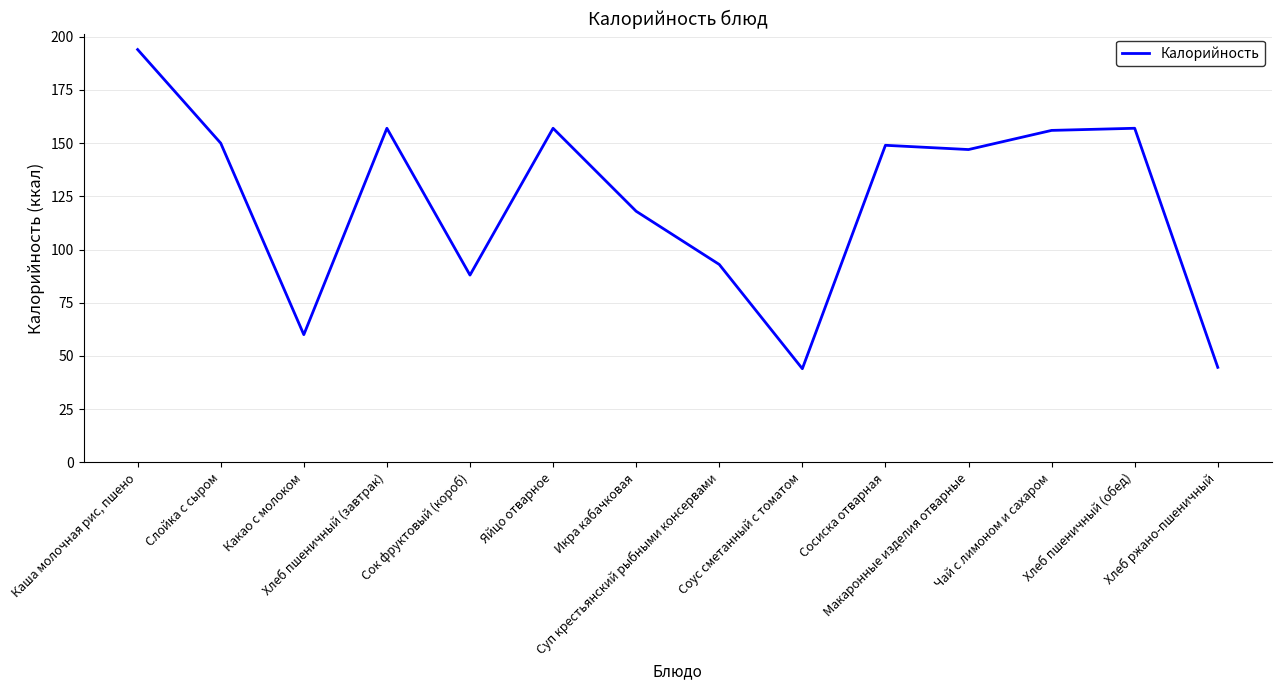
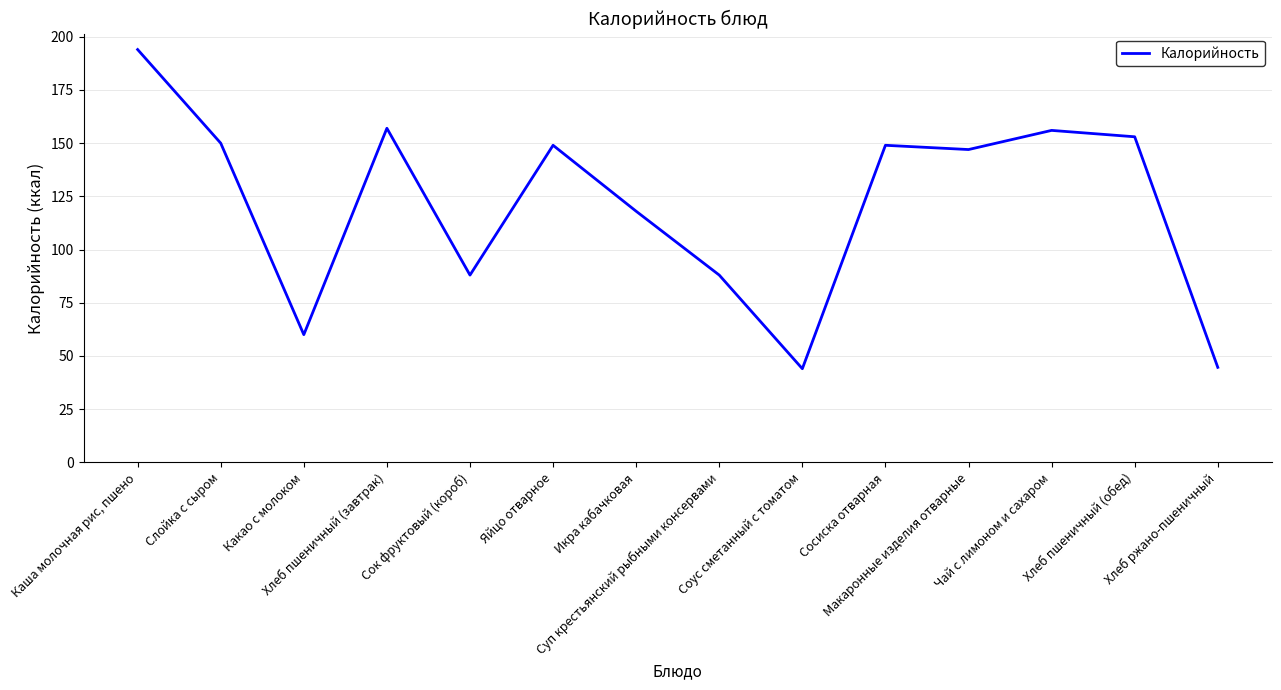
  {
    "Каша молочная рис, пшено": 194,
    "Слойка с сыром": 150,
    "Какао с молоком": 60,
    "Хлеб пшеничный (завтрак)": 157,
    "Сок фруктовый (короб)": 88,
-   "Яйцо отварное": 157,
+   "Яйцо отварное": 149,
    "Икра кабачковая": 118,
-   "Суп крестьянский рыбными консервами": 93,
+   "Суп крестьянский рыбными консервами": 88,
    "Соус сметанный с томатом": 44,
    "Сосиска отварная": 149,
    "Макаронные изделия отварные": 147,
    "Чай с лимоном и сахаром": 156,
-   "Хлеб пшеничный (обед)": 157,
+   "Хлеб пшеничный (обед)": 153,
    "Хлеб ржано-пшеничный": 45
  }
